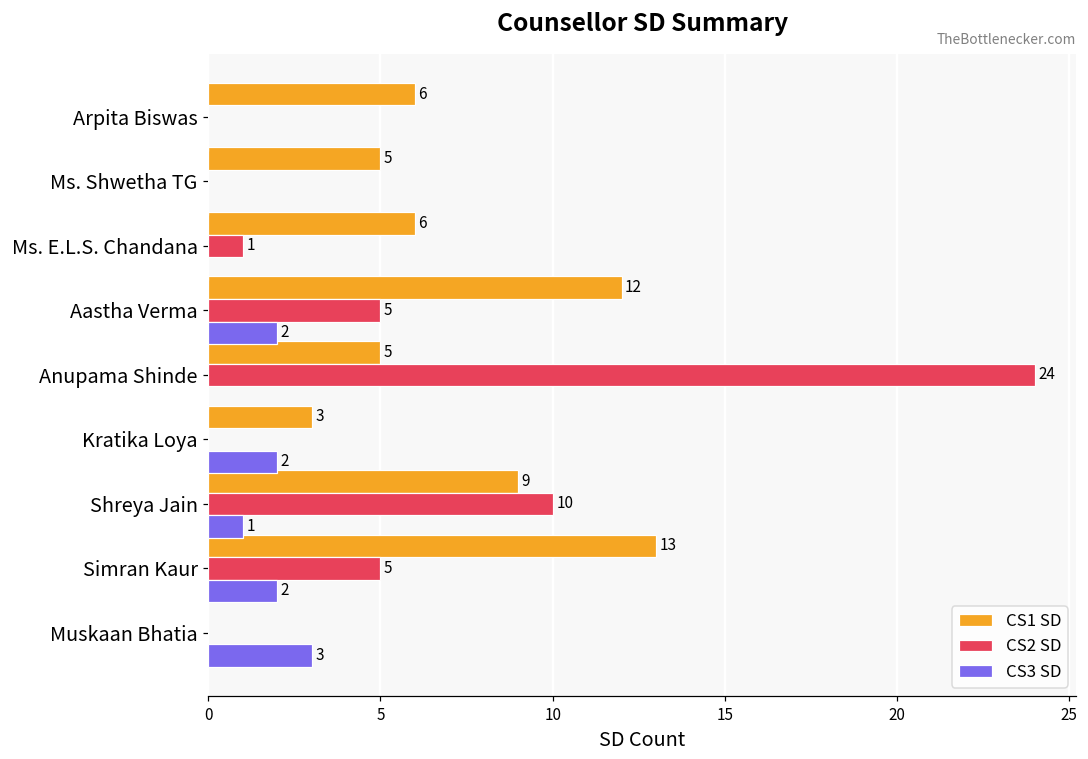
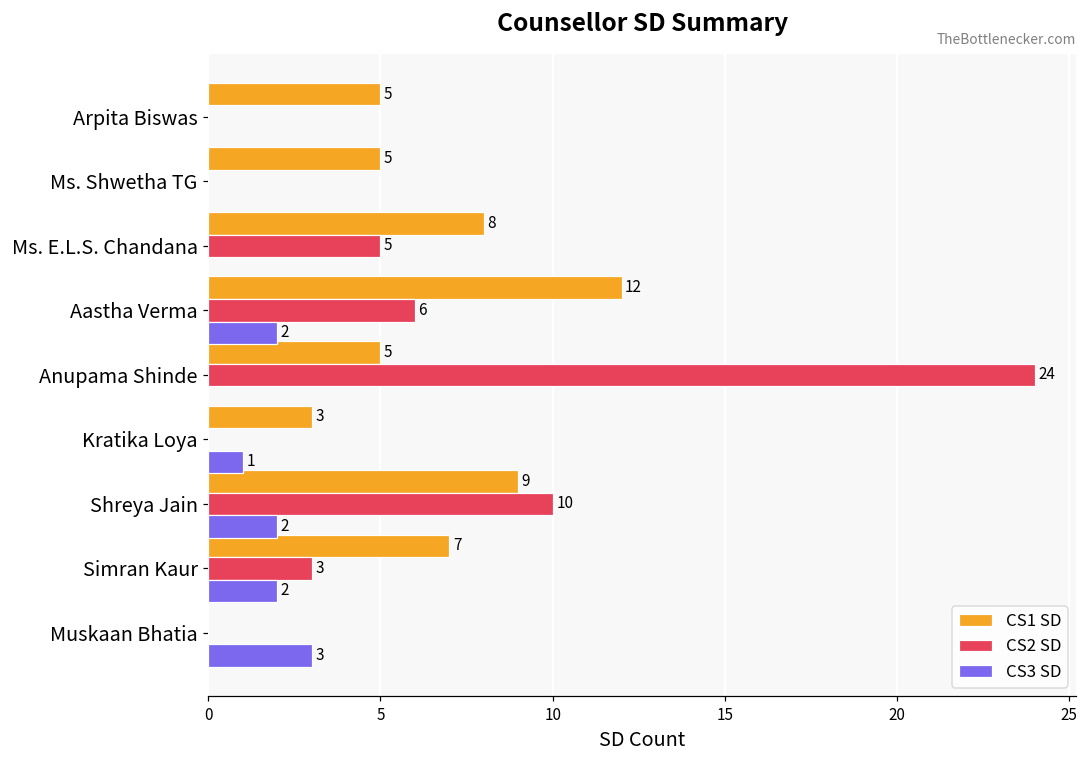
  {
    "CS1 SD": {
-     "Arpita Biswas": 6,
+     "Arpita Biswas": 5,
      "Ms. Shwetha TG": 5,
-     "Ms. E.L.S. Chandana": 6,
+     "Ms. E.L.S. Chandana": 8,
      "Aastha Verma": 12,
      "Anupama Shinde": 5,
      "Kratika Loya": 3,
      "Shreya Jain": 9,
-     "Simran Kaur": 13
+     "Simran Kaur": 7
    },
    "CS2 SD": {
-     "Ms. E.L.S. Chandana": 1,
-     "Aastha Verma": 5,
+     "Ms. E.L.S. Chandana": 5,
+     "Aastha Verma": 6,
      "Anupama Shinde": 24,
      "Shreya Jain": 10,
-     "Simran Kaur": 5
+     "Simran Kaur": 3
    },
    "CS3 SD": {
      "Aastha Verma": 2,
-     "Kratika Loya": 2,
-     "Shreya Jain": 1,
+     "Kratika Loya": 1,
+     "Shreya Jain": 2,
      "Simran Kaur": 2,
      "Muskaan Bhatia": 3
    }
  }
